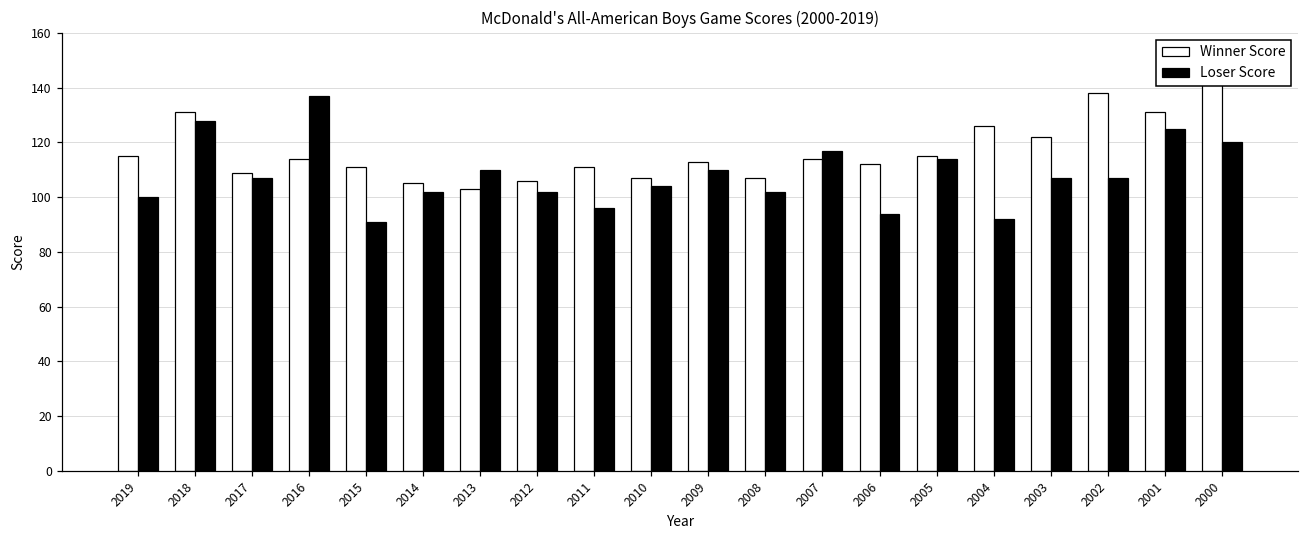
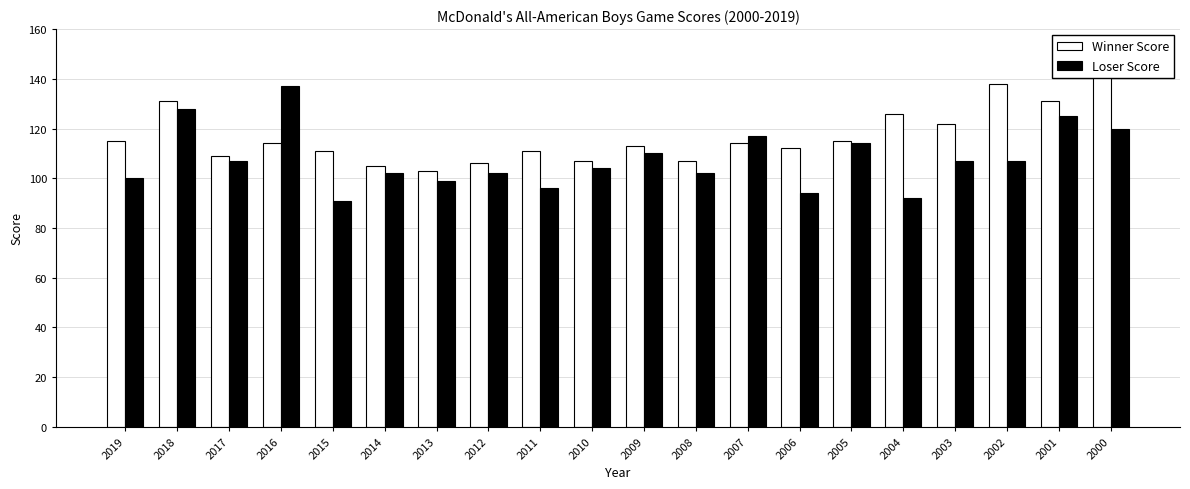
  {
    "Winner Score": {
      "2019": 115,
      "2018": 131,
      "2017": 109,
      "2016": 114,
      "2015": 111,
      "2014": 105,
      "2013": 103,
      "2012": 106,
      "2011": 111,
      "2010": 107,
      "2009": 113,
      "2008": 107,
      "2007": 114,
      "2006": 112,
      "2005": 115,
      "2004": 126,
      "2003": 122,
      "2002": 138,
      "2001": 131
    },
    "Loser Score": {
      "2019": 100,
      "2018": 128,
      "2017": 107,
      "2016": 137,
      "2015": 91,
      "2014": 102,
-     "2013": 110,
+     "2013": 99,
      "2012": 102,
      "2011": 96,
      "2010": 104,
      "2009": 110,
      "2008": 102,
      "2007": 117,
      "2006": 94,
      "2005": 114,
      "2004": 92,
      "2003": 107,
      "2002": 107,
      "2001": 125,
      "2000": 120
    }
  }
